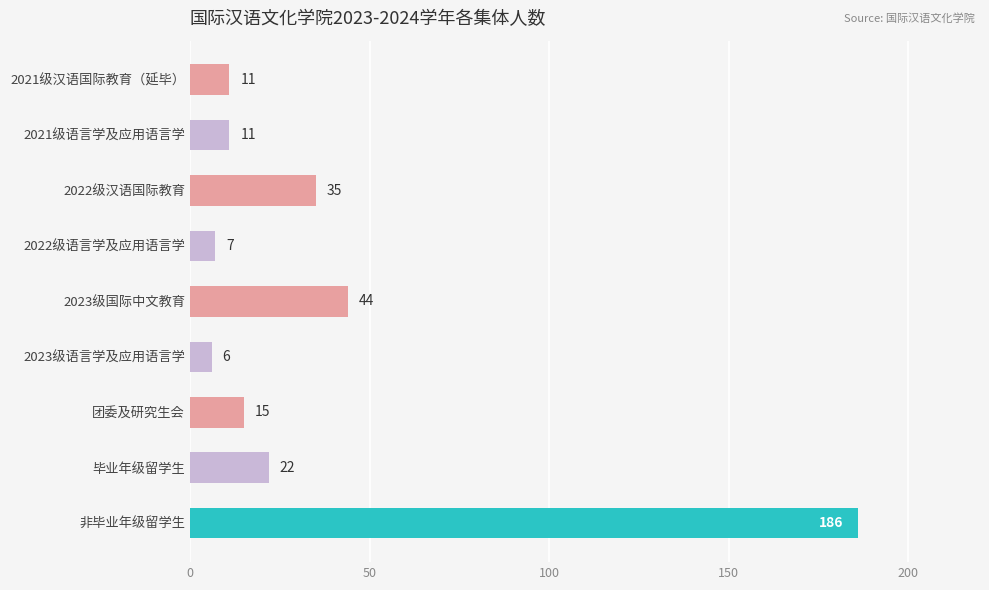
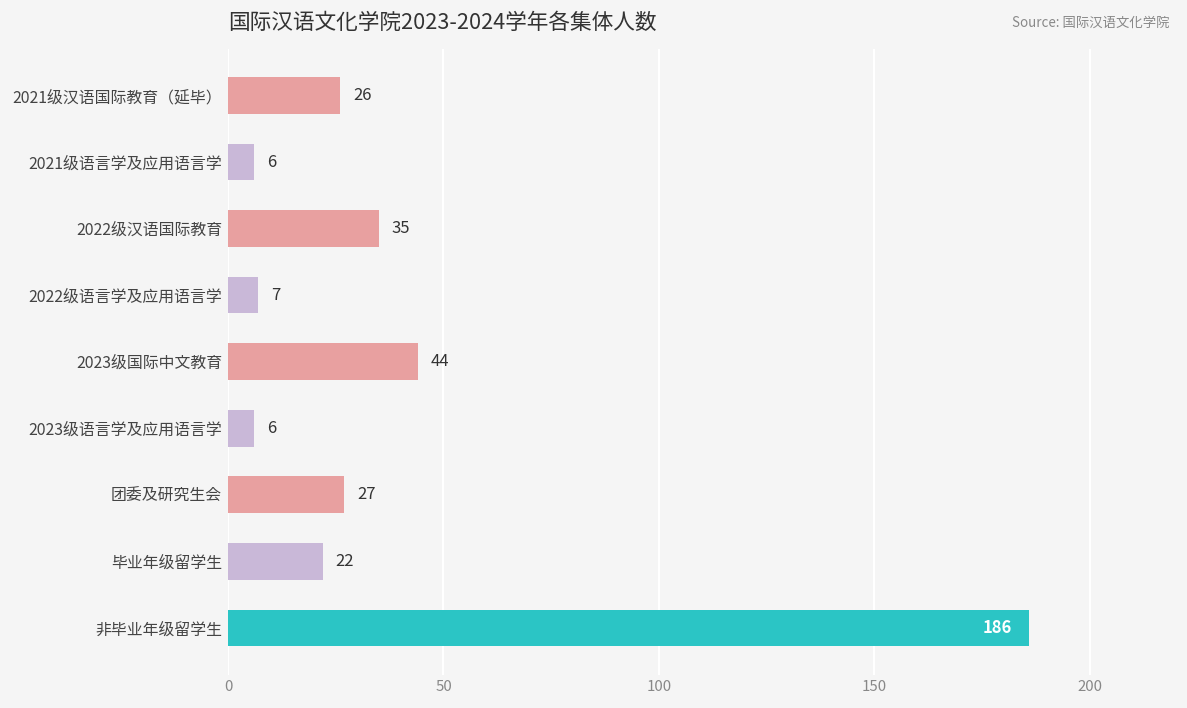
  {
-   "2021级汉语国际教育（延毕）": 11,
-   "2021级语言学及应用语言学": 11,
+   "2021级汉语国际教育（延毕）": 26,
+   "2021级语言学及应用语言学": 6,
    "2022级汉语国际教育": 35,
    "2022级语言学及应用语言学": 7,
    "2023级国际中文教育": 44,
    "2023级语言学及应用语言学": 6,
-   "团委及研究生会": 15,
+   "团委及研究生会": 27,
    "毕业年级留学生": 22,
    "非毕业年级留学生": 186
  }
